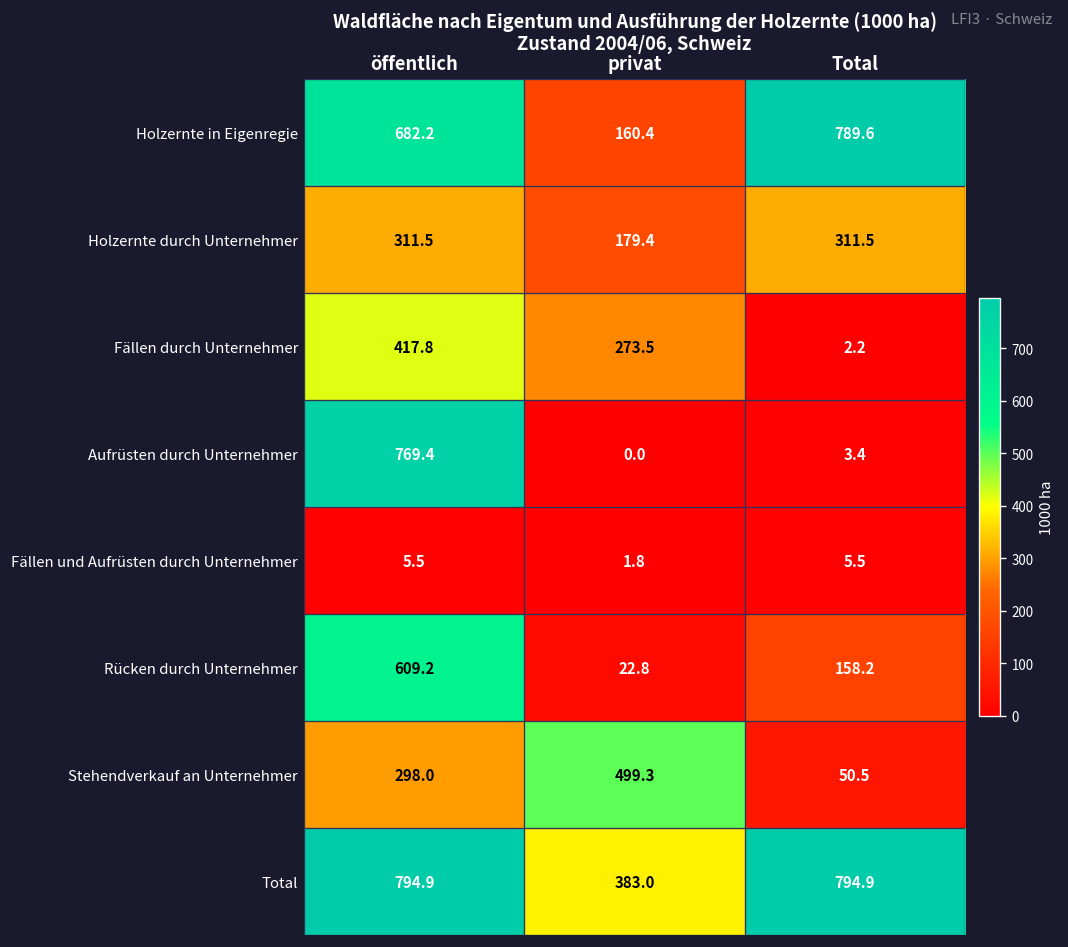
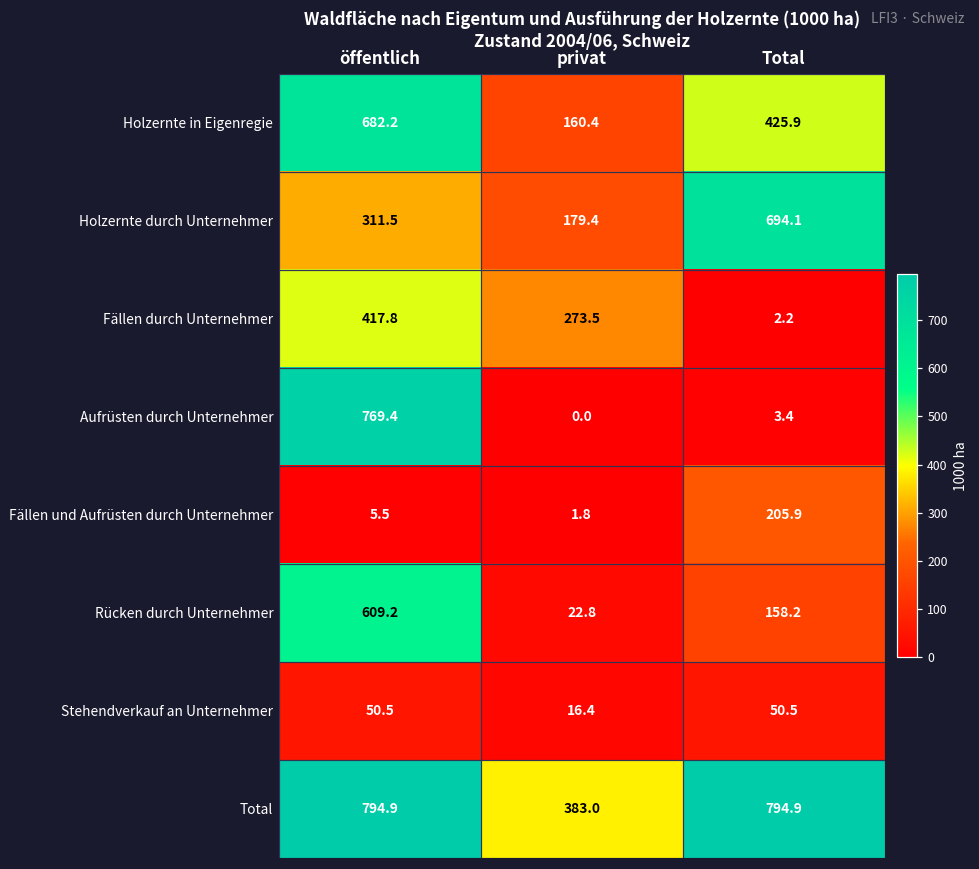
  {
    "Holzernte in Eigenregie": {
      "öffentlich": 682.2,
      "privat": 160.4,
-     "Total": 789.6
+     "Total": 425.9
    },
    "Holzernte durch Unternehmer": {
      "öffentlich": 311.5,
      "privat": 179.4,
-     "Total": 311.5
+     "Total": 694.1
    },
    "Fällen durch Unternehmer": {
      "öffentlich": 417.8,
      "privat": 273.5,
      "Total": 2.2
    },
    "Aufrüsten durch Unternehmer": {
      "öffentlich": 769.4,
      "privat": 0.0,
      "Total": 3.4
    },
    "Fällen und Aufrüsten durch Unternehmer": {
      "öffentlich": 5.5,
      "privat": 1.8,
-     "Total": 5.5
+     "Total": 205.9
    },
    "Rücken durch Unternehmer": {
      "öffentlich": 609.2,
      "privat": 22.8,
      "Total": 158.2
    },
    "Stehendverkauf an Unternehmer": {
-     "öffentlich": 298.0,
-     "privat": 499.3,
+     "öffentlich": 50.5,
+     "privat": 16.4,
      "Total": 50.5
    },
    "Total": {
      "öffentlich": 794.9,
      "privat": 383.0,
      "Total": 794.9
    }
  }
